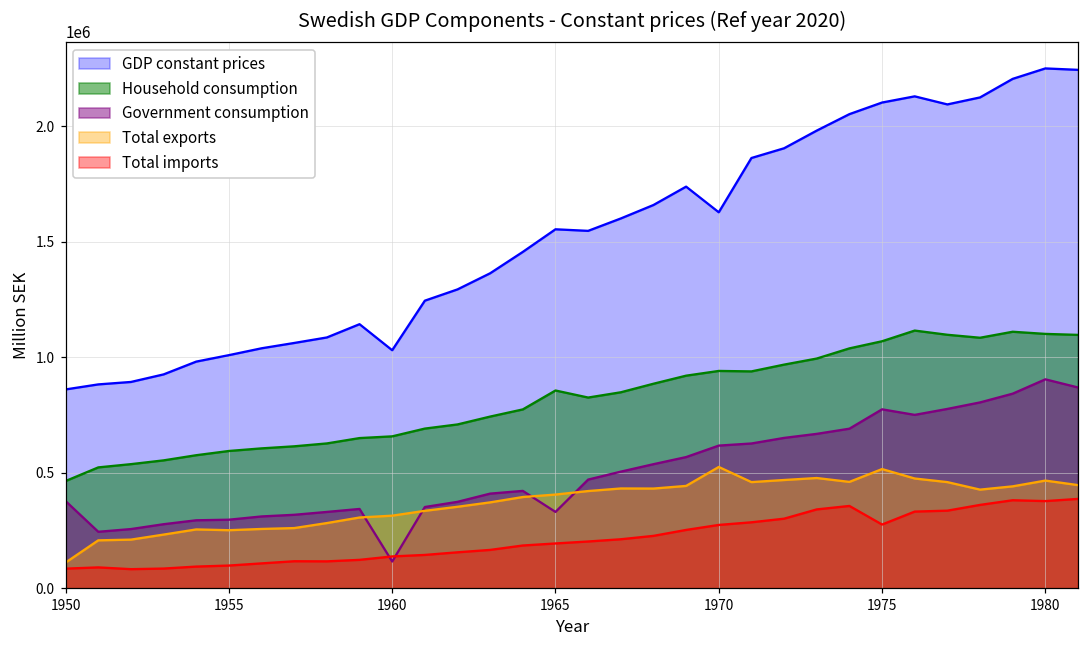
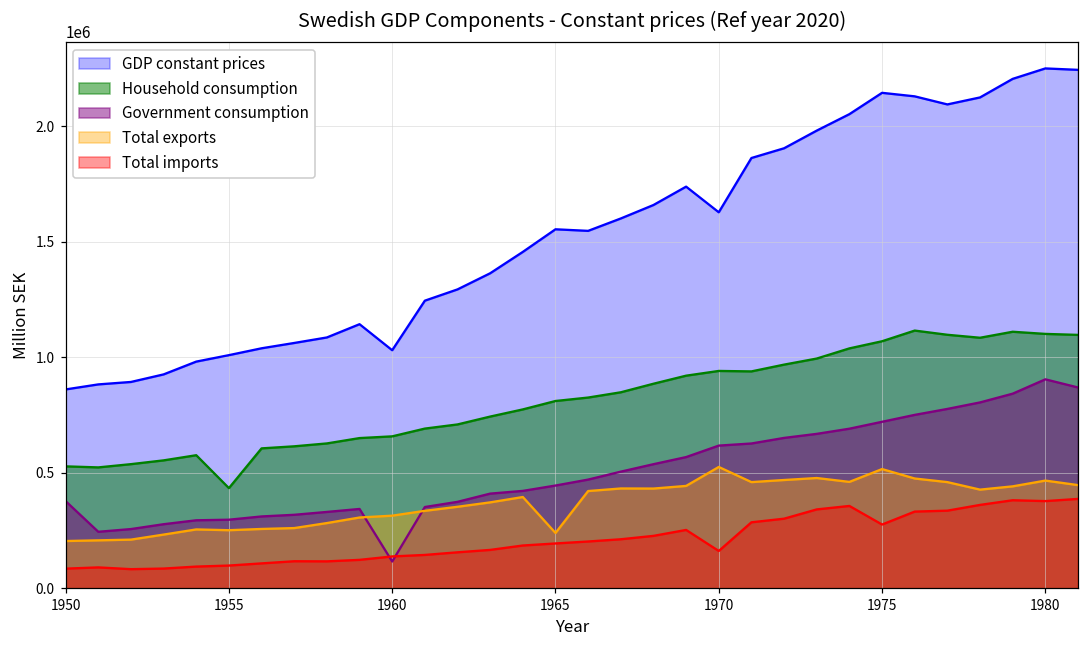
  {
    "GDP constant prices": {
      "1950": 860000,
      "1955": 1010000,
      "1960": 1030000,
      "1965": 1550000,
      "1970": 1630000,
-     "1975": 2100000,
+     "1975": 2150000,
      "1980": 2250000
    },
    "Household consumption": {
-     "1950": 460000,
-     "1955": 590000,
+     "1950": 530000,
+     "1955": 430000,
      "1960": 660000,
-     "1965": 860000,
+     "1965": 810000,
      "1970": 940000,
      "1975": 1070000,
      "1980": 1100000
    },
    "Government consumption": {
      "1950": 380000,
      "1955": 300000,
      "1960": 120000,
-     "1965": 330000,
+     "1965": 440000,
      "1970": 620000,
-     "1975": 770000,
+     "1975": 720000,
      "1980": 900000
    },
    "Total exports": {
-     "1950": 110000,
+     "1950": 200000,
      "1955": 250000,
      "1960": 310000,
-     "1965": 410000,
+     "1965": 240000,
      "1970": 530000,
      "1975": 520000,
      "1980": 470000
    },
    "Total imports": {
      "1950": 80000,
      "1955": 100000,
      "1960": 140000,
      "1965": 190000,
-     "1970": 270000,
+     "1970": 160000,
      "1975": 280000,
      "1980": 380000
    }
  }
